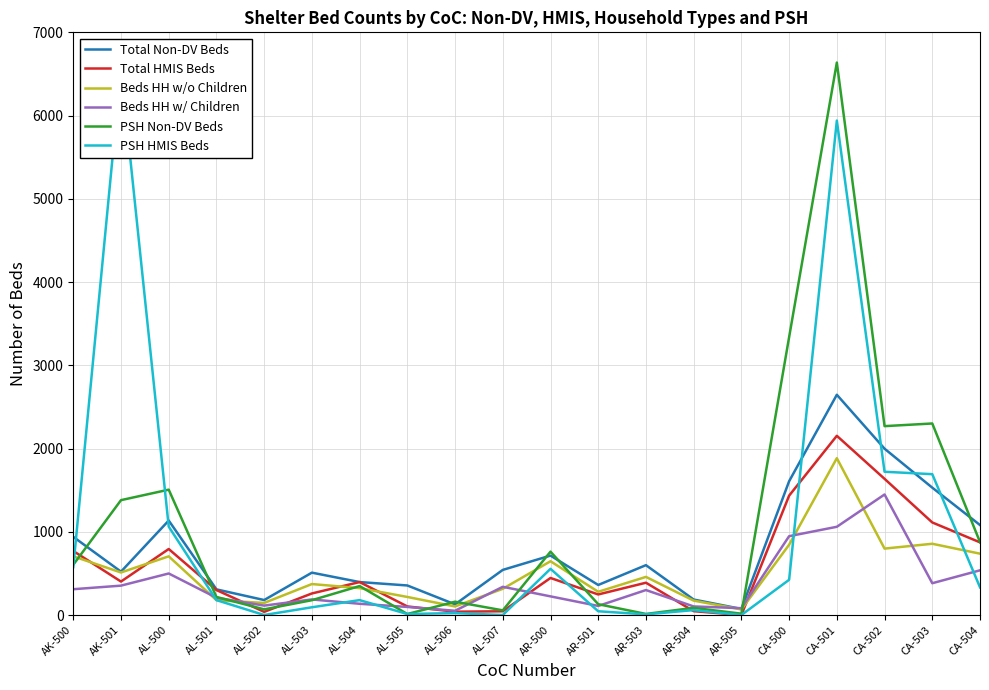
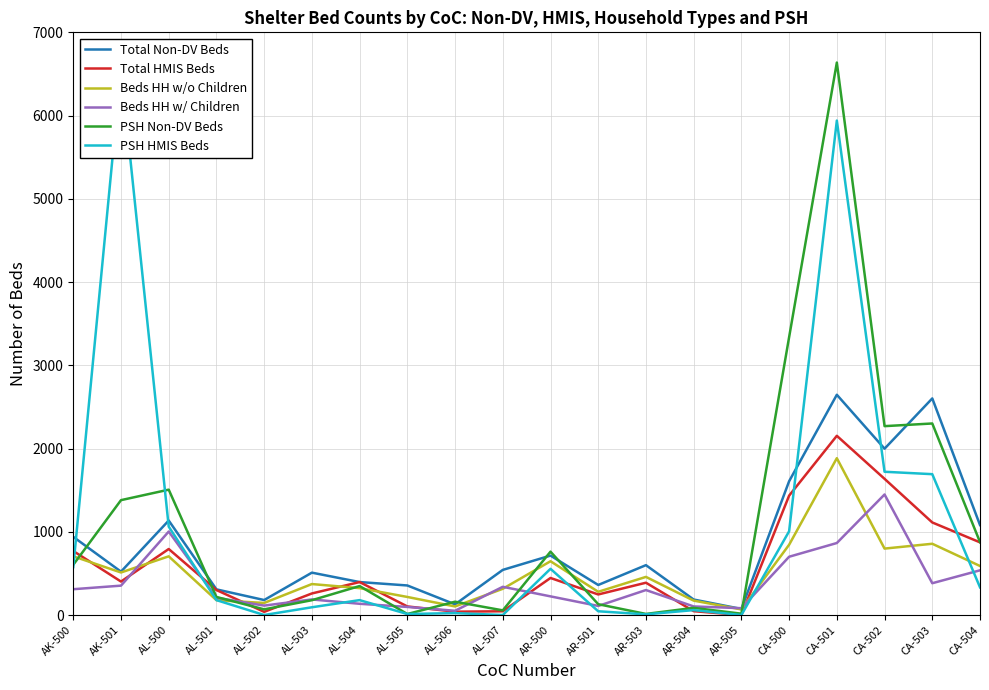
  {
    "Total Non-DV Beds": {
      "AK-500": 900,
      "AL-500": 1100,
      "AL-502": 200,
      "AL-503": 500,
      "AL-505": 400,
      "AL-507": 500,
      "AR-500": 700,
      "AR-501": 400,
      "AR-503": 600,
      "CA-500": 1600,
      "CA-501": 2600,
      "CA-502": 2000,
-     "CA-503": 1500,
+     "CA-503": 2600,
      "CA-504": 1100
    },
    "Total HMIS Beds": {
      "AK-500": 800,
      "AK-501": 400,
      "AL-500": 800,
      "AL-503": 300,
      "AR-500": 400,
      "AR-501": 200,
      "AR-503": 400,
      "CA-500": 1400,
      "CA-501": 2200,
      "CA-502": 1600,
      "CA-503": 1100
    },
    "Beds HH w/o Children": {
      "AK-500": 700,
      "AL-500": 700,
      "AL-502": 100,
      "AL-503": 400,
      "AL-505": 200,
      "AR-500": 600,
      "AR-501": 300,
      "AR-503": 500,
      "CA-500": 800,
      "CA-501": 1900,
      "CA-502": 800,
      "CA-503": 900,
-     "CA-504": 700
+     "CA-504": 600
    },
    "Beds HH w/ Children": {
      "AK-500": 300,
      "AK-501": 400,
-     "AL-500": 500,
+     "AL-500": 1000,
      "AL-502": 100,
      "AL-504": 100,
      "AR-500": 200,
      "AR-503": 300,
-     "CA-500": 900,
-     "CA-501": 1100,
+     "CA-500": 700,
+     "CA-501": 900,
      "CA-502": 1400,
      "CA-503": 400,
      "CA-504": 500
    },
    "PSH Non-DV Beds": {
      "AK-501": 1400,
      "AL-500": 1500,
      "AL-506": 200,
      "AR-500": 800,
      "CA-500": 3300,
      "CA-501": 6600,
      "CA-502": 2300,
      "CA-503": 2300
    },
    "PSH HMIS Beds": {
      "AL-500": 1100,
      "AL-502": 0,
      "AL-503": 100,
      "AL-504": 200,
      "AL-507": 0,
      "AR-500": 600,
      "AR-501": 0,
-     "CA-500": 400,
+     "CA-500": 1000,
      "CA-501": 5900,
      "CA-502": 1700,
      "CA-503": 1700,
      "CA-504": 300
    }
  }
